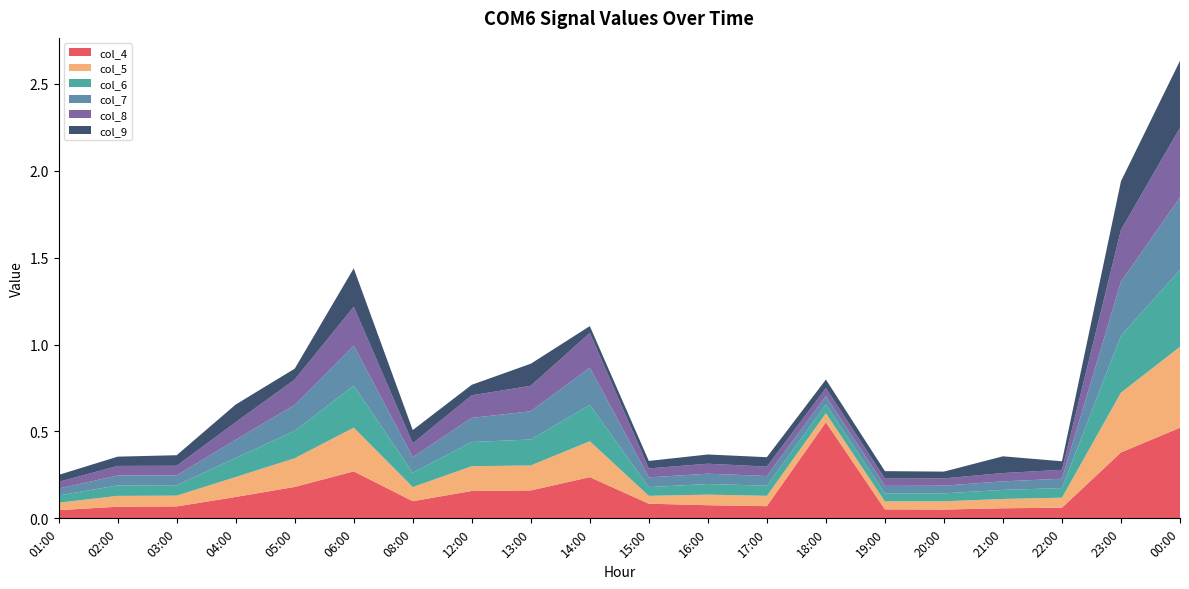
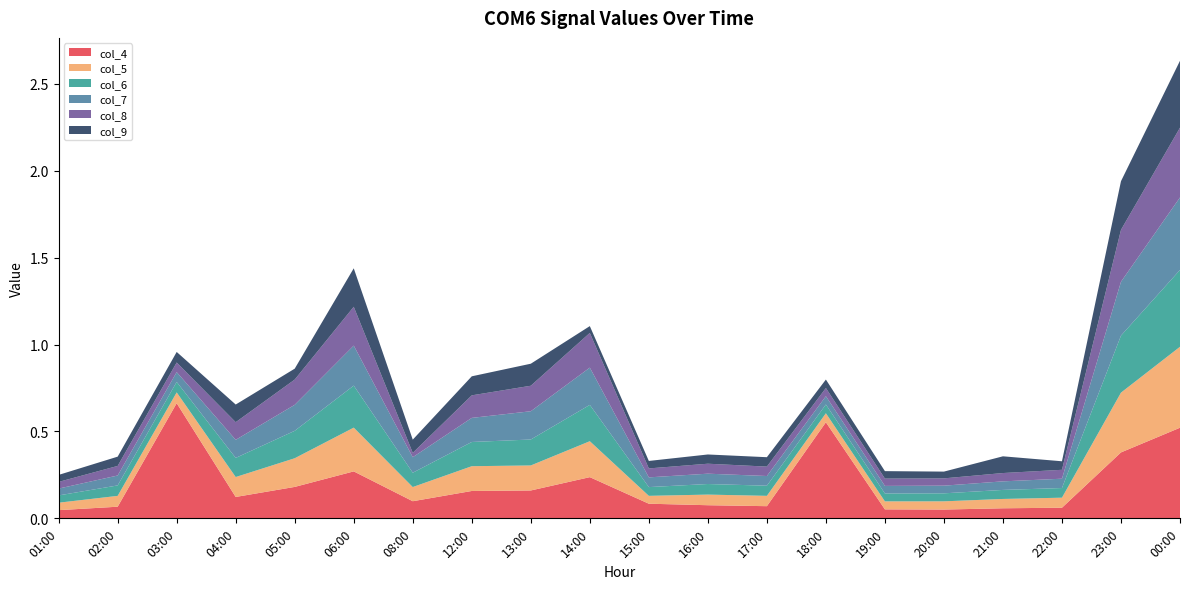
  {
    "col_4": {
      "01:00": 0.05,
      "02:00": 0.07,
-     "03:00": 0.07,
+     "03:00": 0.66,
      "04:00": 0.12,
      "05:00": 0.18,
      "06:00": 0.27,
      "08:00": 0.10,
      "12:00": 0.16,
      "13:00": 0.16,
      "14:00": 0.24,
      "15:00": 0.08,
      "16:00": 0.08,
      "17:00": 0.07,
      "18:00": 0.55,
      "19:00": 0.05,
      "20:00": 0.05,
      "21:00": 0.06,
      "22:00": 0.06,
      "23:00": 0.38,
      "00:00": 0.52
    },
    "col_5": {
      "01:00": 0.04,
      "02:00": 0.06,
      "03:00": 0.06,
      "04:00": 0.11,
      "05:00": 0.16,
      "06:00": 0.25,
      "08:00": 0.08,
      "12:00": 0.14,
      "13:00": 0.14,
      "14:00": 0.21,
      "15:00": 0.05,
      "16:00": 0.06,
      "17:00": 0.06,
      "18:00": 0.05,
      "19:00": 0.05,
      "20:00": 0.05,
      "21:00": 0.05,
      "22:00": 0.06,
      "23:00": 0.34,
      "00:00": 0.47
    },
    "col_8": {
      "01:00": 0.04,
      "02:00": 0.06,
      "03:00": 0.06,
      "04:00": 0.10,
      "05:00": 0.15,
      "06:00": 0.22,
-     "08:00": 0.08,
+     "08:00": 0.03,
      "12:00": 0.13,
      "13:00": 0.15,
      "14:00": 0.20,
      "15:00": 0.05,
      "16:00": 0.06,
      "17:00": 0.05,
      "18:00": 0.05,
      "19:00": 0.04,
      "20:00": 0.04,
      "21:00": 0.05,
      "22:00": 0.05,
      "23:00": 0.30,
      "00:00": 0.40
    },
    "col_9": {
      "01:00": 0.04,
      "02:00": 0.05,
      "03:00": 0.06,
      "04:00": 0.10,
      "05:00": 0.06,
      "06:00": 0.22,
      "08:00": 0.08,
-     "12:00": 0.06,
+     "12:00": 0.11,
      "13:00": 0.13,
      "14:00": 0.04,
      "15:00": 0.04,
      "16:00": 0.05,
      "17:00": 0.05,
      "18:00": 0.05,
      "19:00": 0.04,
      "20:00": 0.04,
      "21:00": 0.10,
      "22:00": 0.05,
      "23:00": 0.28,
      "00:00": 0.38
    }
  }
